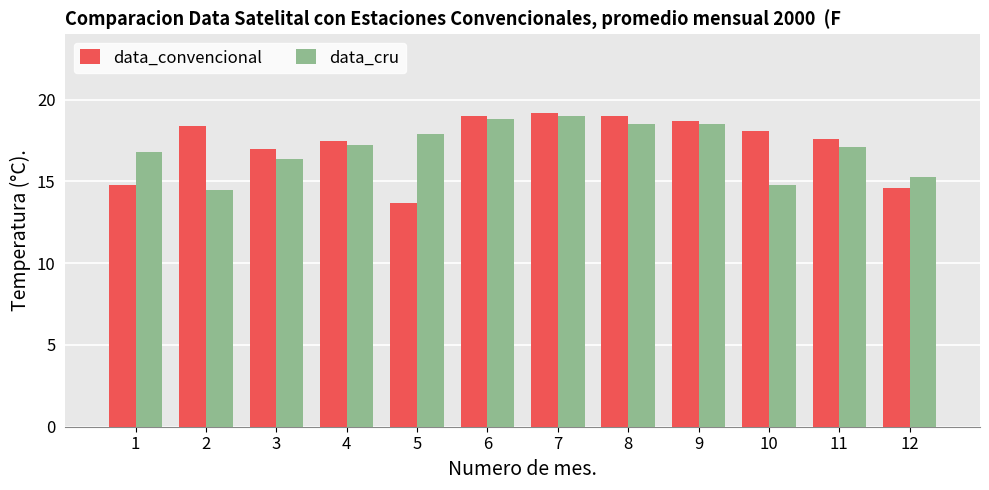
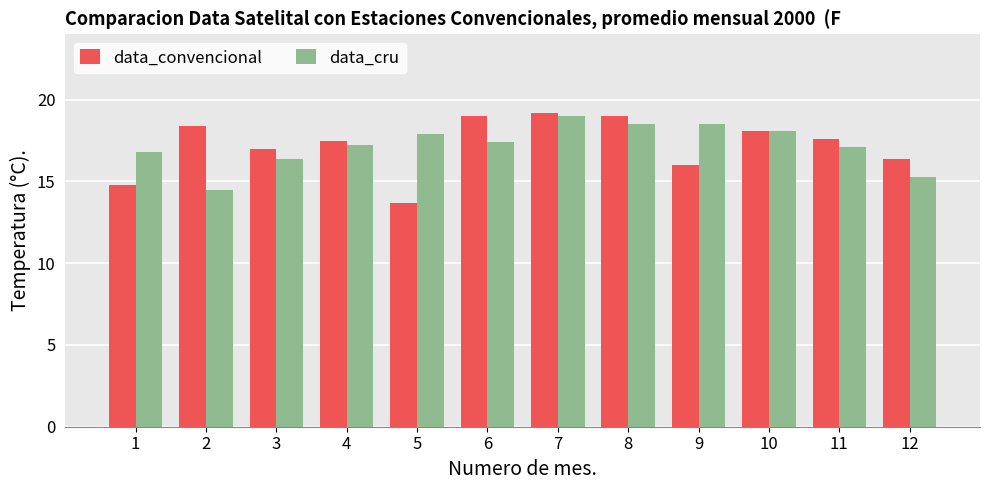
  {
    "data_convencional": {
      "1": 14.8,
      "2": 18.4,
      "3": 17.0,
      "4": 17.5,
      "5": 13.7,
      "6": 19.0,
      "7": 19.2,
      "8": 19.0,
-     "9": 18.7,
+     "9": 16.0,
      "10": 18.1,
      "11": 17.6,
-     "12": 14.6
+     "12": 16.4
    },
    "data_cru": {
      "1": 16.8,
      "2": 14.5,
      "3": 16.4,
      "4": 17.2,
      "5": 17.9,
-     "6": 18.8,
+     "6": 17.4,
      "7": 19.0,
      "8": 18.5,
      "9": 18.5,
-     "10": 14.8,
+     "10": 18.1,
      "11": 17.1,
      "12": 15.3
    }
  }
